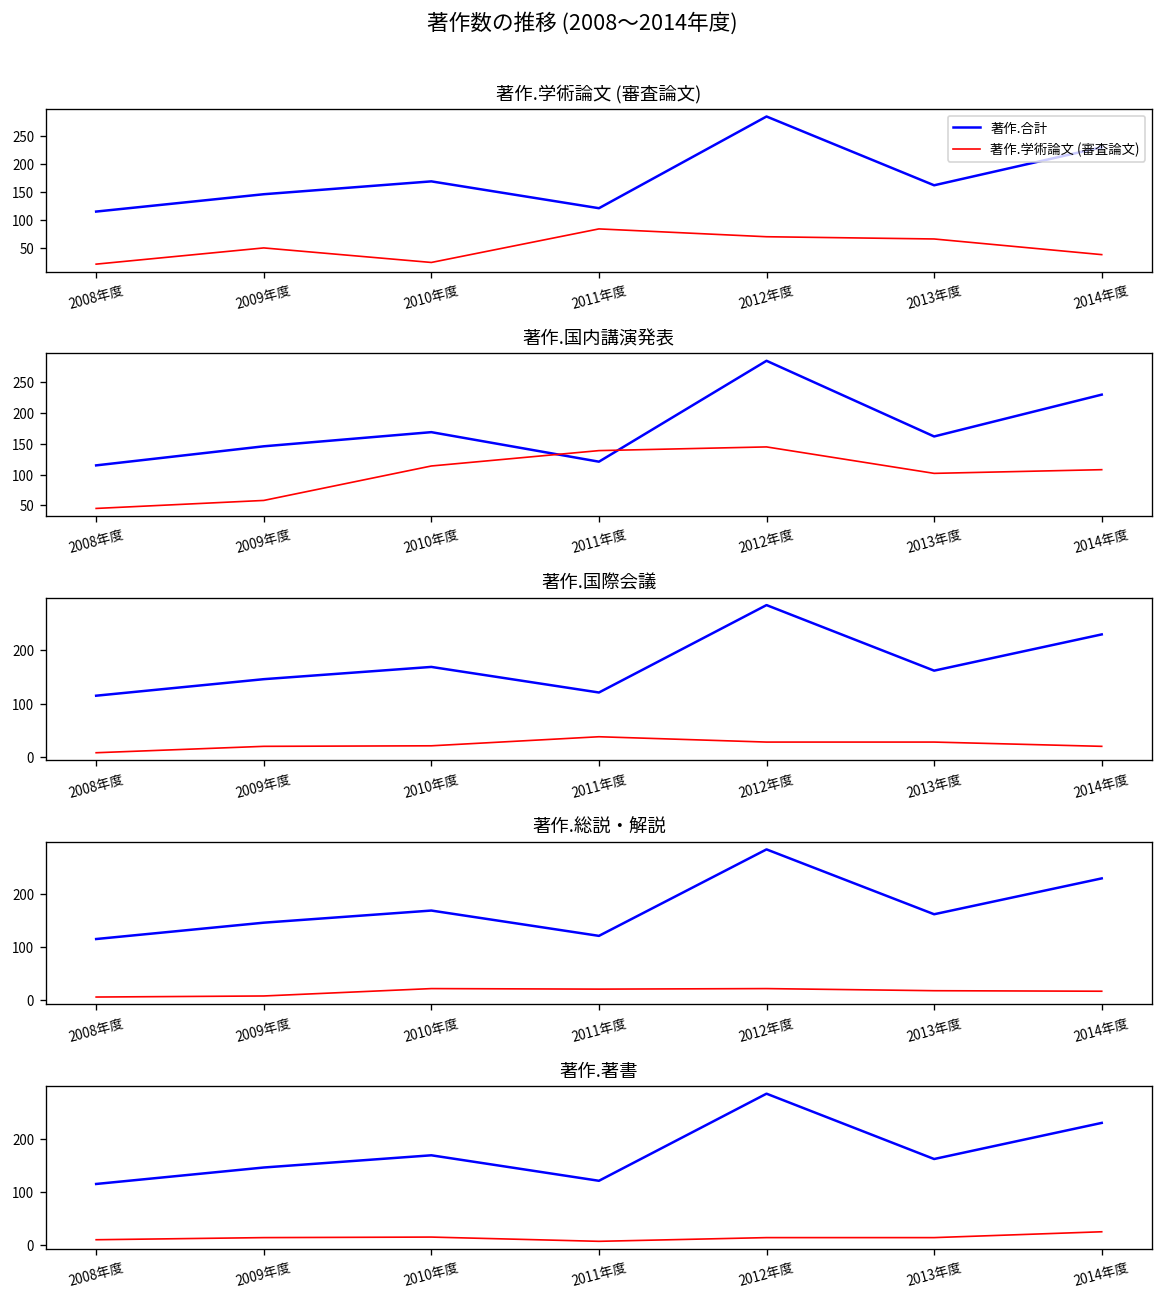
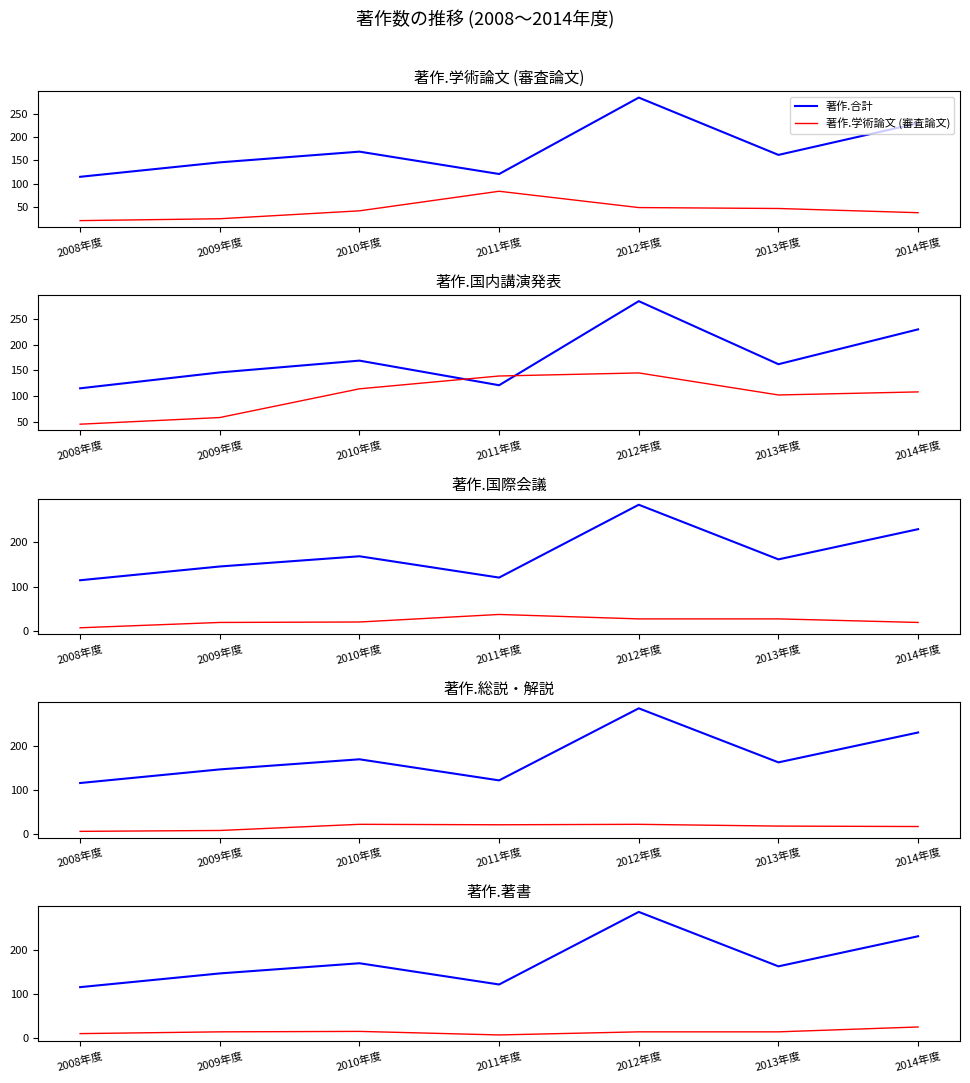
  {
    "著作.学術論文 (審査論文)": {
      "著作.合計": {
        "2008年度": 120,
        "2009年度": 150,
        "2010年度": 170,
        "2011年度": 120,
        "2012年度": 290,
        "2013年度": 160
      },
      "著作.学術論文 (審査論文)": {
        "2008年度": 20,
-       "2009年度": 50,
-       "2010年度": 20,
+       "2009年度": 30,
+       "2010年度": 40,
        "2011年度": 80,
-       "2012年度": 70,
-       "2013年度": 70,
+       "2012年度": 50,
+       "2013年度": 50,
        "2014年度": 40
      }
    },
    "著作.国内講演発表": {
      "著作.合計": {
        "2008年度": 120,
        "2009年度": 150,
        "2010年度": 170,
        "2011年度": 120,
        "2012年度": 290,
        "2013年度": 160,
        "2014年度": 230
      }
    },
    "著作.国際会議": {
      "著作.合計": {
        "2008年度": 120,
        "2009年度": 150,
        "2010年度": 170,
        "2011年度": 120,
        "2012年度": 290,
        "2013年度": 160,
        "2014年度": 230
      }
    },
    "著作.総説・解説": {
      "著作.合計": {
        "2008年度": 120,
        "2009年度": 150,
        "2010年度": 170,
        "2011年度": 120,
        "2012年度": 290,
        "2013年度": 160,
        "2014年度": 230
      }
    },
    "著作.著書": {
      "著作.合計": {
        "2008年度": 120,
        "2009年度": 150,
        "2010年度": 170,
        "2011年度": 120,
        "2012年度": 290,
        "2013年度": 160,
        "2014年度": 230
      }
    }
  }
